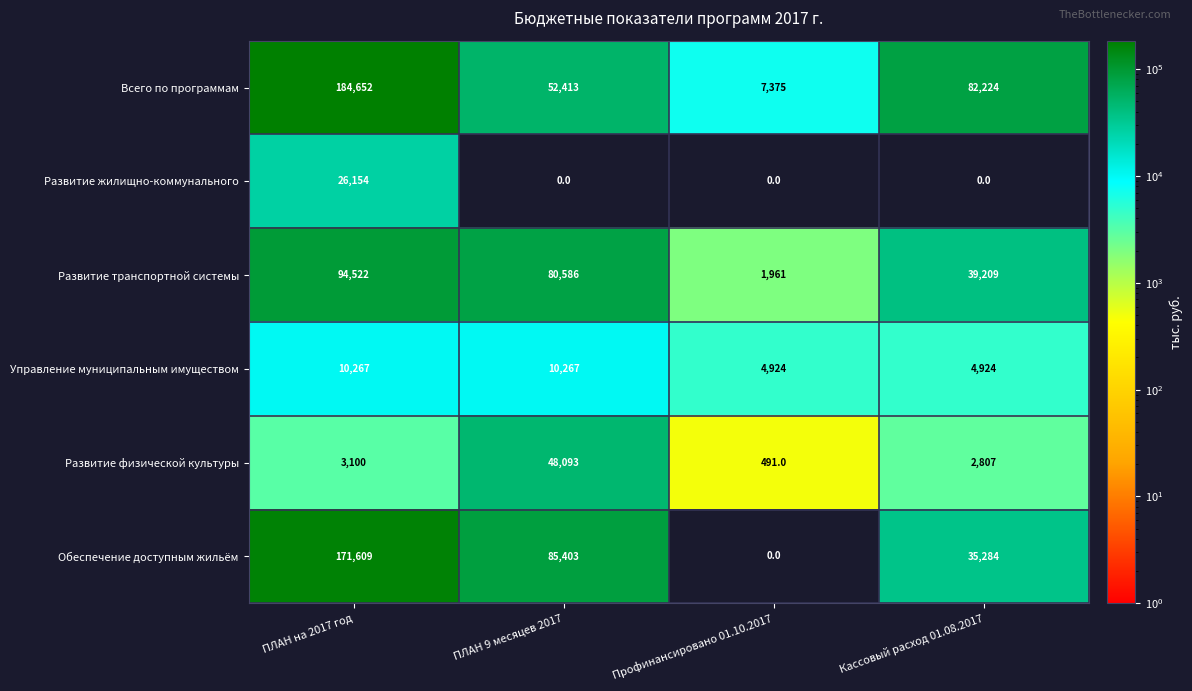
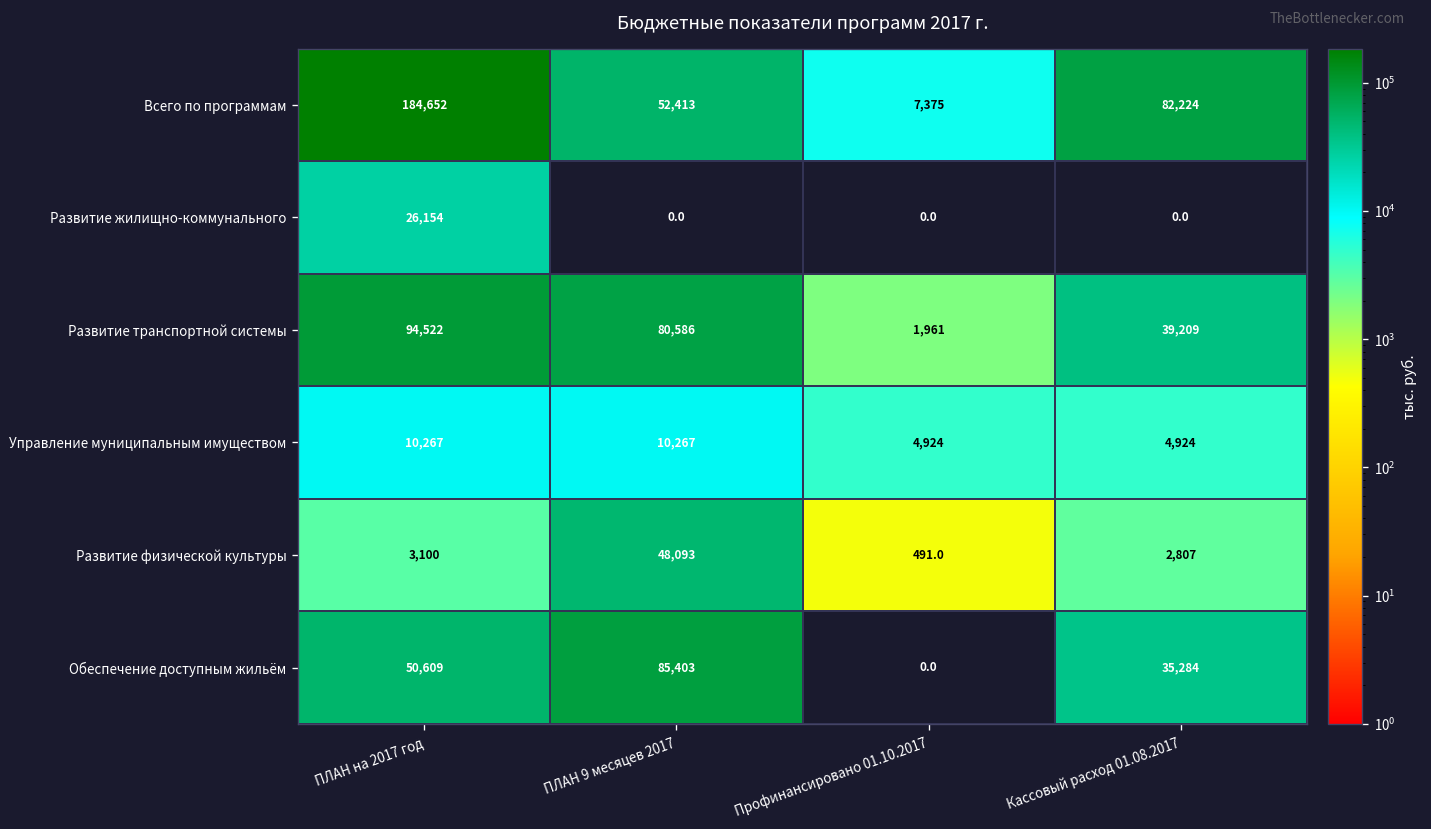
  {
    "Всего по программам": {
      "ПЛАН на 2017 год": "184,652",
      "ПЛАН 9 месяцев 2017": "52,413",
      "Профинансировано 01.10.2017": "7,375",
      "Кассовый расход 01.08.2017": "82,224"
    },
    "Развитие жилищно-коммунального": {
      "ПЛАН на 2017 год": "26,154",
      "ПЛАН 9 месяцев 2017": "0.0",
      "Профинансировано 01.10.2017": "0.0",
      "Кассовый расход 01.08.2017": "0.0"
    },
    "Развитие транспортной системы": {
      "ПЛАН на 2017 год": "94,522",
      "ПЛАН 9 месяцев 2017": "80,586",
      "Профинансировано 01.10.2017": "1,961",
      "Кассовый расход 01.08.2017": "39,209"
    },
    "Управление муниципальным имуществом": {
      "ПЛАН на 2017 год": "10,267",
      "ПЛАН 9 месяцев 2017": "10,267",
      "Профинансировано 01.10.2017": "4,924",
      "Кассовый расход 01.08.2017": "4,924"
    },
    "Развитие физической культуры": {
      "ПЛАН на 2017 год": "3,100",
      "ПЛАН 9 месяцев 2017": "48,093",
      "Профинансировано 01.10.2017": "491.0",
      "Кассовый расход 01.08.2017": "2,807"
    },
    "Обеспечение доступным жильём": {
-     "ПЛАН на 2017 год": "171,609",
+     "ПЛАН на 2017 год": "50,609",
      "ПЛАН 9 месяцев 2017": "85,403",
      "Профинансировано 01.10.2017": "0.0",
      "Кассовый расход 01.08.2017": "35,284"
    }
  }
